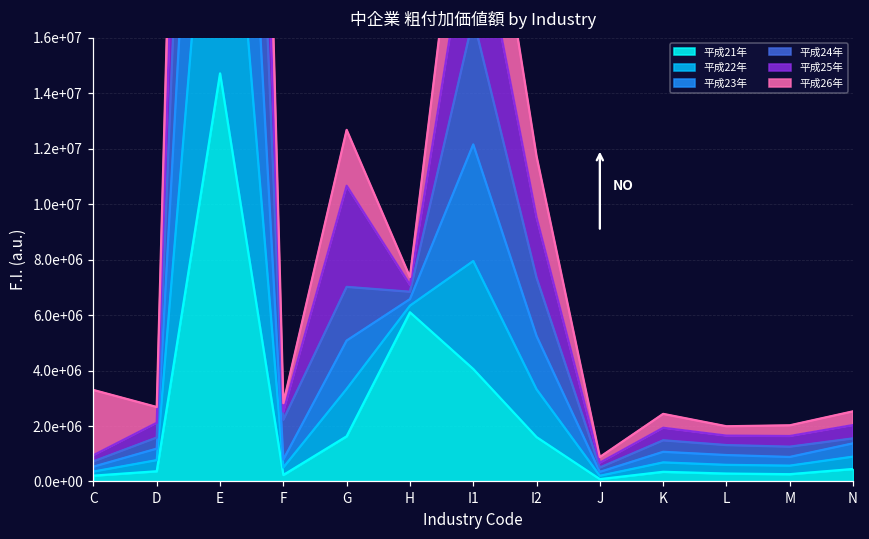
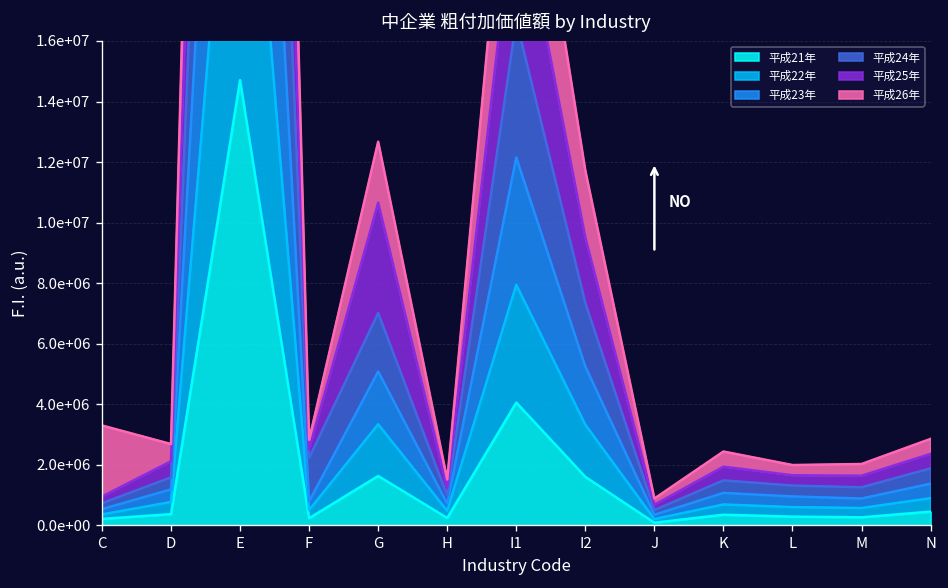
  {
    "平成21年": {
      "C": 200000,
      "D": 400000,
      "E": 14700000,
      "F": 200000,
      "G": 1600000,
-     "H": 6100000,
+     "H": 200000,
      "I1": 4100000,
      "I2": 1600000,
      "J": 100000,
      "K": 300000,
      "L": 300000,
      "M": 300000,
      "N": 400000
    },
    "平成24年": {
      "C": 200000,
      "D": 400000,
      "F": 1400000,
      "G": 1900000,
      "H": 300000,
      "I2": 2100000,
      "J": 200000,
      "K": 400000,
      "L": 400000,
      "M": 400000,
-     "N": 200000
+     "N": 500000
    },
    "平成25年": {
      "C": 200000,
      "D": 500000,
      "F": 300000,
      "G": 3600000,
      "H": 300000,
      "I2": 2200000,
      "J": 200000,
      "K": 500000,
      "L": 300000,
      "M": 400000,
      "N": 500000
    },
    "平成26年": {
      "C": 2300000,
      "D": 600000,
      "F": 300000,
      "G": 2000000,
      "H": 300000,
      "I2": 2200000,
      "J": 200000,
      "K": 500000,
      "L": 300000,
      "M": 400000,
      "N": 500000
    }
  }
